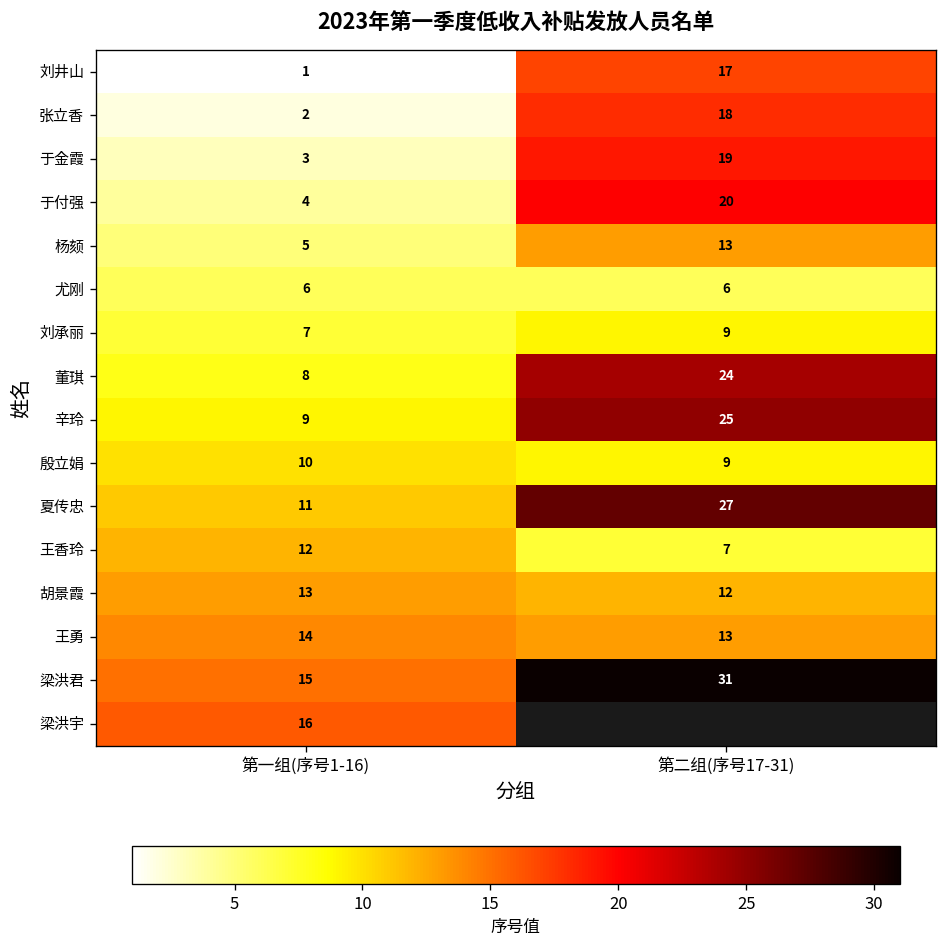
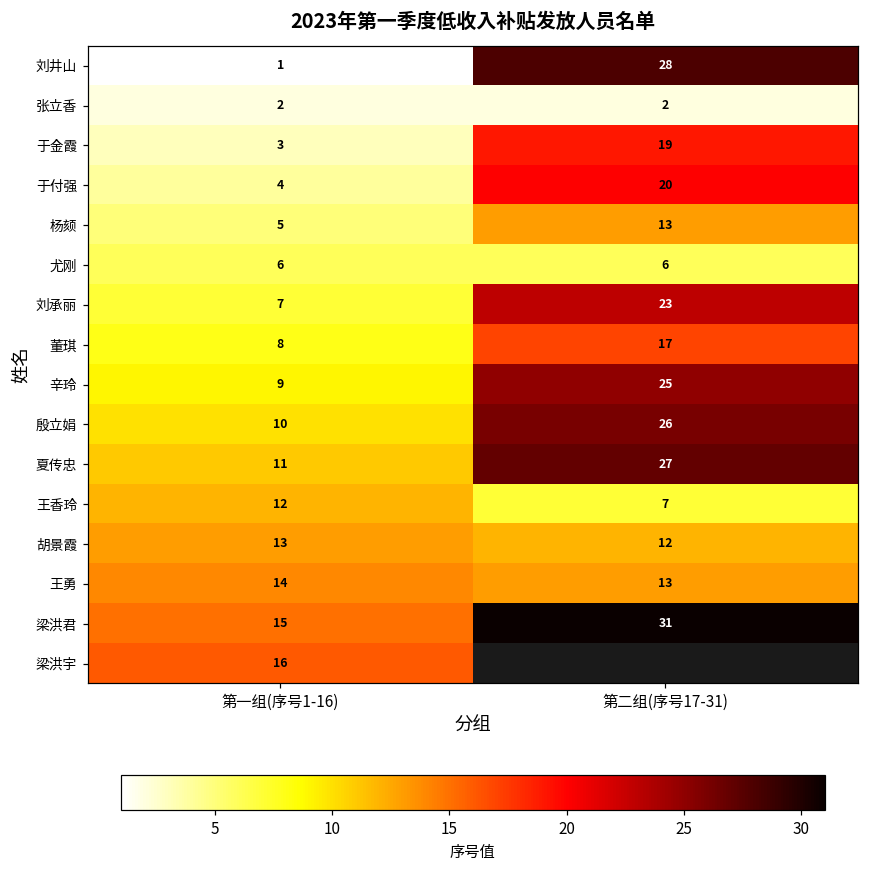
  {
    "刘井山": {
      "第一组(序号1-16)": 1,
-     "第二组(序号17-31)": 17
+     "第二组(序号17-31)": 28
    },
    "张立香": {
      "第一组(序号1-16)": 2,
-     "第二组(序号17-31)": 18
+     "第二组(序号17-31)": 2
    },
    "于金霞": {
      "第一组(序号1-16)": 3,
      "第二组(序号17-31)": 19
    },
    "于付强": {
      "第一组(序号1-16)": 4,
      "第二组(序号17-31)": 20
    },
    "杨颏": {
      "第一组(序号1-16)": 5,
      "第二组(序号17-31)": 13
    },
    "尤刚": {
      "第一组(序号1-16)": 6,
      "第二组(序号17-31)": 6
    },
    "刘承丽": {
      "第一组(序号1-16)": 7,
-     "第二组(序号17-31)": 9
+     "第二组(序号17-31)": 23
    },
    "董琪": {
      "第一组(序号1-16)": 8,
-     "第二组(序号17-31)": 24
+     "第二组(序号17-31)": 17
    },
    "辛玲": {
      "第一组(序号1-16)": 9,
      "第二组(序号17-31)": 25
    },
    "殷立娟": {
      "第一组(序号1-16)": 10,
-     "第二组(序号17-31)": 9
+     "第二组(序号17-31)": 26
    },
    "夏传忠": {
      "第一组(序号1-16)": 11,
      "第二组(序号17-31)": 27
    },
    "王香玲": {
      "第一组(序号1-16)": 12,
      "第二组(序号17-31)": 7
    },
    "胡景霞": {
      "第一组(序号1-16)": 13,
      "第二组(序号17-31)": 12
    },
    "王勇": {
      "第一组(序号1-16)": 14,
      "第二组(序号17-31)": 13
    },
    "梁洪君": {
      "第一组(序号1-16)": 15,
      "第二组(序号17-31)": 31
    },
    "梁洪宇": {
      "第一组(序号1-16)": 16
    }
  }
